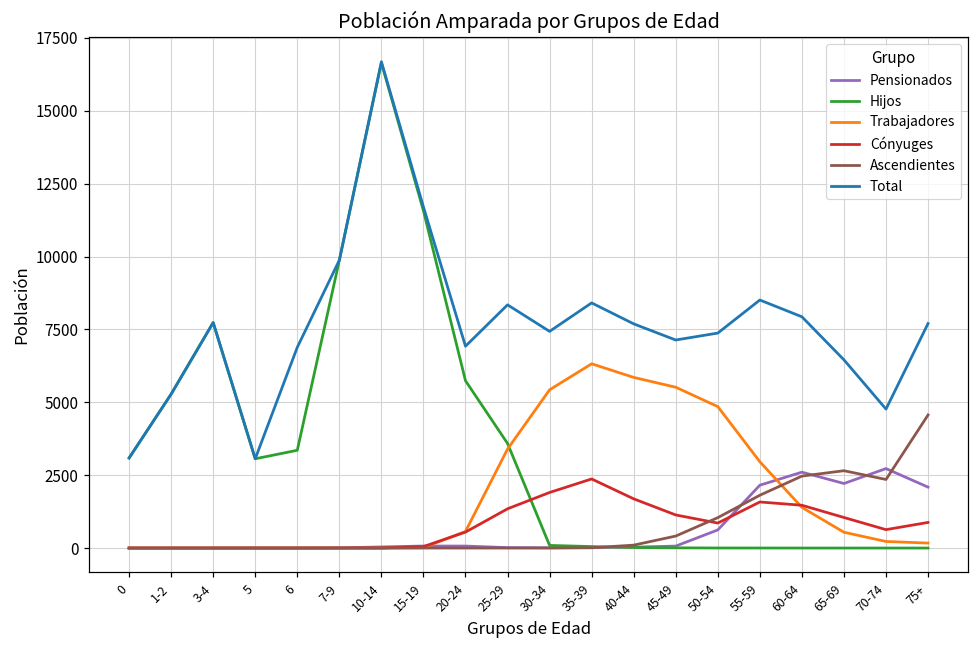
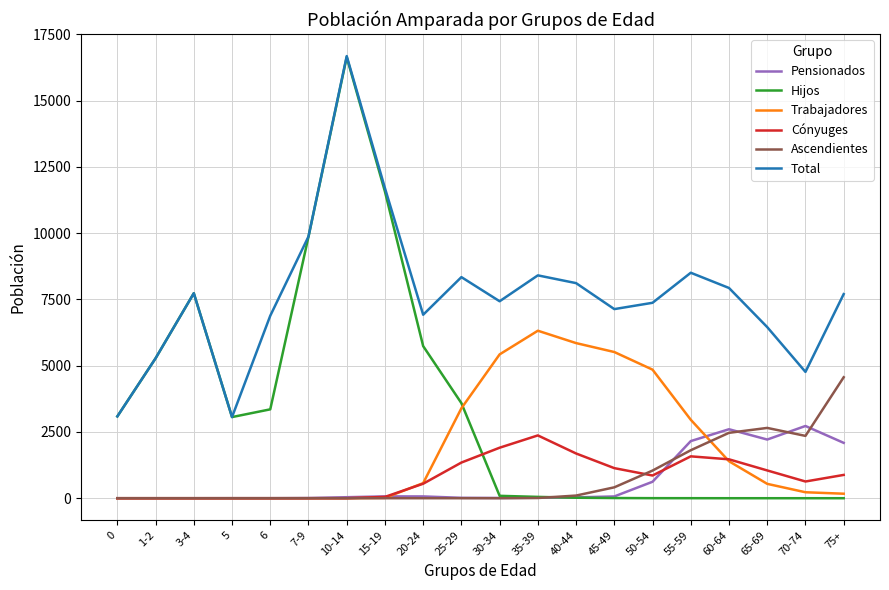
  {
    "Pensionados": {
      "50-54": 600,
      "55-59": 2200,
      "60-64": 2600,
      "65-69": 2200,
      "70-74": 2700,
      "75+": 2100
    },
    "Hijos": {
      "6": 3400,
      "15-19": 11600,
      "20-24": 5700,
      "25-29": 3600,
      "50-54": 0,
      "55-59": 0,
      "60-64": 0,
      "65-69": 0,
      "70-74": 0,
      "75+": 0
    },
    "Trabajadores": {
      "25-29": 3400,
      "30-34": 5400,
      "35-39": 6300,
      "40-44": 5900,
      "45-49": 5500,
      "50-54": 4900,
      "55-59": 3000,
      "65-69": 500,
      "70-74": 200,
      "75+": 200
    },
    "Cónyuges": {
      "25-29": 1300,
      "30-34": 1900,
      "35-39": 2400,
      "40-44": 1700,
      "45-49": 1100,
      "50-54": 900,
      "55-59": 1600,
      "65-69": 1000,
      "70-74": 600,
      "75+": 900
    },
    "Ascendientes": {
      "45-49": 400,
      "50-54": 1000,
      "55-59": 1800,
      "60-64": 2500,
      "65-69": 2700,
      "70-74": 2400,
      "75+": 4600
    },
    "Total": {
      "6": 6900,
      "15-19": 11700,
      "20-24": 6900,
      "25-29": 8300,
      "30-34": 7400,
      "35-39": 8400,
-     "40-44": 7700,
+     "40-44": 8100,
      "45-49": 7100,
      "50-54": 7400,
      "55-59": 8500,
      "60-64": 7900,
      "65-69": 6500,
      "70-74": 4800,
      "75+": 7700
    }
  }
